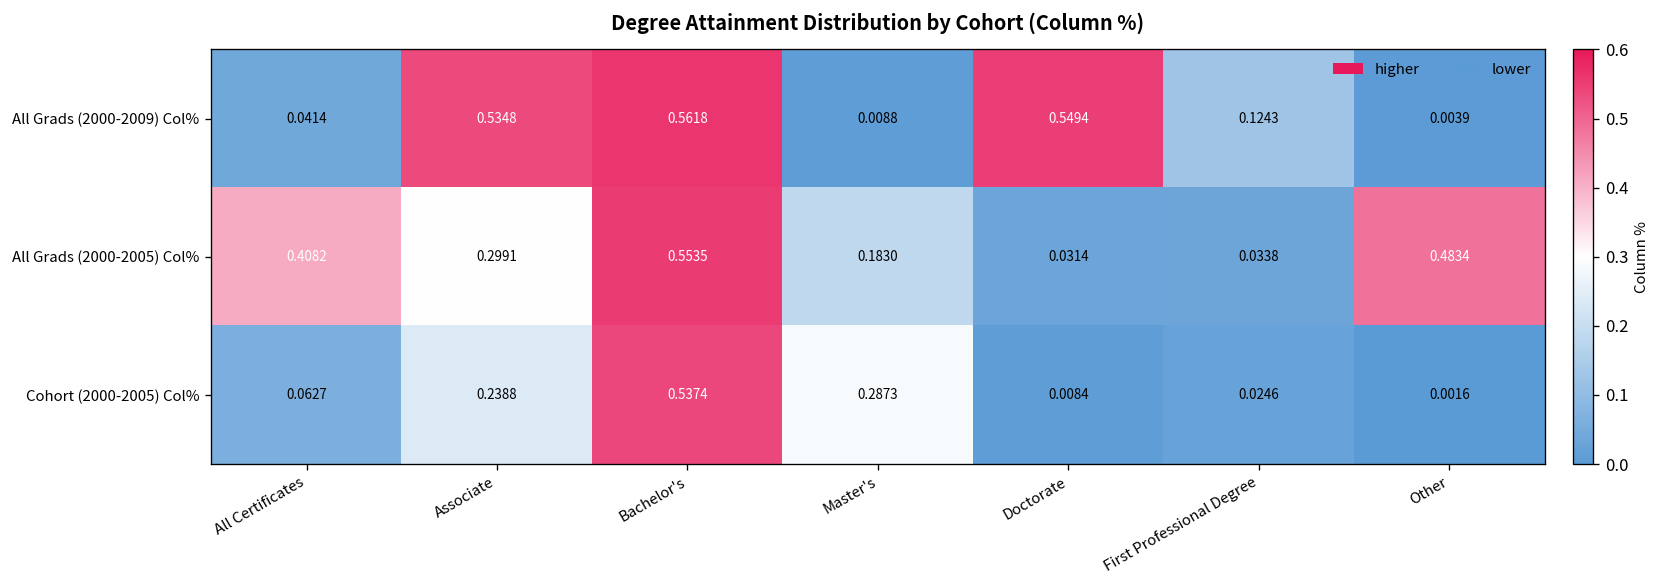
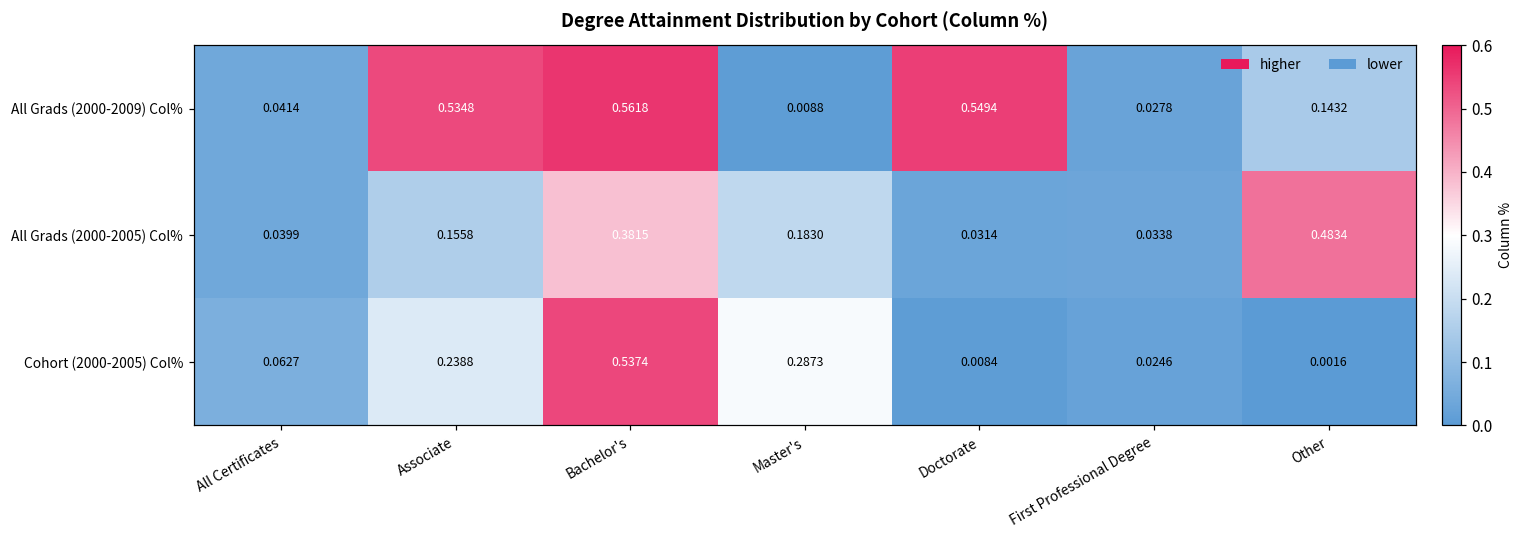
  {
    "All Grads (2000-2009) Col%": {
      "All Certificates": 0.0414,
      "Associate": 0.5348,
      "Bachelor's": 0.5618,
      "Master's": 0.0088,
      "Doctorate": 0.5494,
-     "First Professional Degree": 0.1243,
-     "Other": 0.0039
+     "First Professional Degree": 0.0278,
+     "Other": 0.1432
    },
    "All Grads (2000-2005) Col%": {
-     "All Certificates": 0.4082,
-     "Associate": 0.2991,
-     "Bachelor's": 0.5535,
+     "All Certificates": 0.0399,
+     "Associate": 0.1558,
+     "Bachelor's": 0.3815,
      "Master's": 0.1830,
      "Doctorate": 0.0314,
      "First Professional Degree": 0.0338,
      "Other": 0.4834
    },
    "Cohort (2000-2005) Col%": {
      "All Certificates": 0.0627,
      "Associate": 0.2388,
      "Bachelor's": 0.5374,
      "Master's": 0.2873,
      "Doctorate": 0.0084,
      "First Professional Degree": 0.0246,
      "Other": 0.0016
    }
  }
